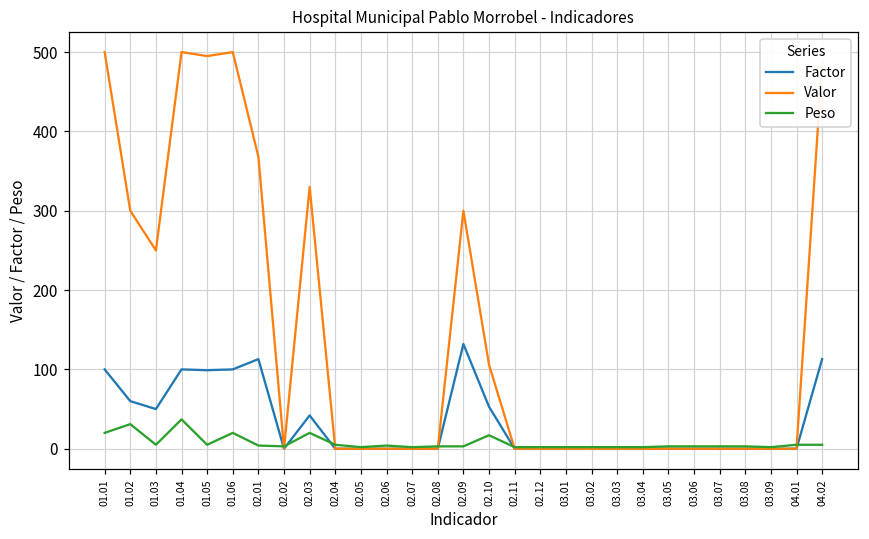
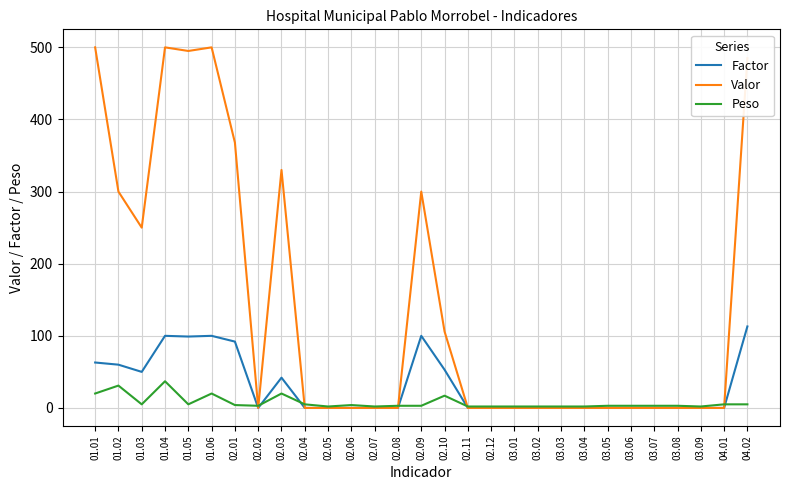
  {
    "Factor": {
-     "01.01": 100,
+     "01.01": 60,
      "01.02": 60,
      "01.03": 50,
      "01.04": 100,
      "01.05": 100,
      "01.06": 100,
-     "02.01": 110,
+     "02.01": 90,
      "02.03": 40,
-     "02.09": 130,
+     "02.09": 100,
      "02.10": 50,
      "04.02": 110
    },
    "Valor": {
      "01.01": 500,
      "01.02": 300,
      "01.03": 250,
      "01.04": 500,
      "01.05": 500,
      "01.06": 500,
      "02.01": 370,
      "02.03": 330,
      "02.09": 300,
      "02.10": 110
    },
    "Peso": {
      "01.01": 20,
      "01.02": 30,
      "01.03": 10,
      "01.04": 40,
      "01.05": 10,
      "01.06": 20,
      "02.01": 0,
      "02.03": 20,
      "02.04": 10,
      "02.06": 0,
      "02.09": 0,
      "02.10": 20,
      "04.01": 10,
      "04.02": 10
    }
  }
